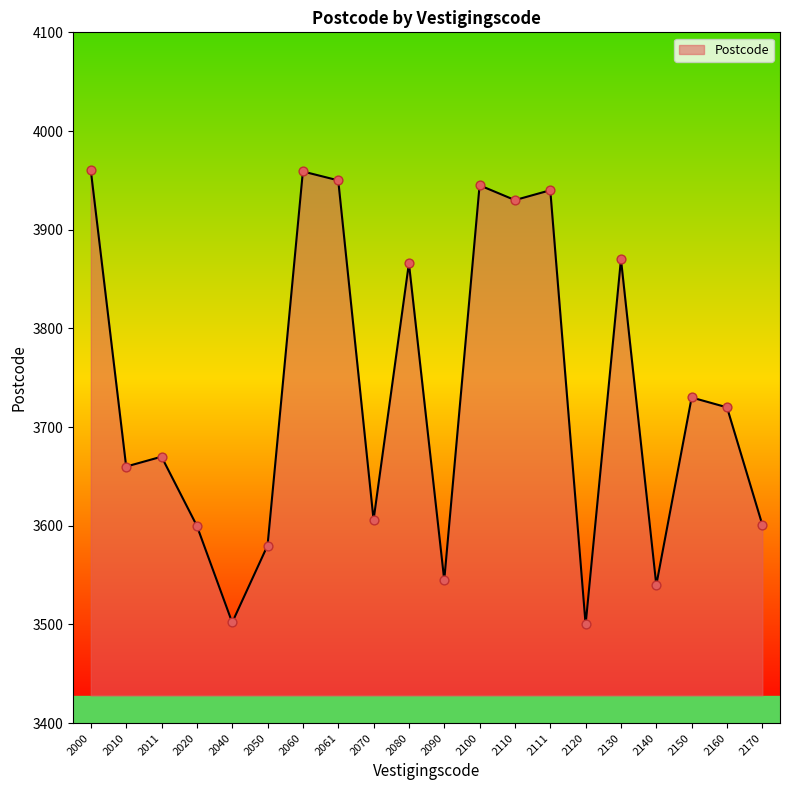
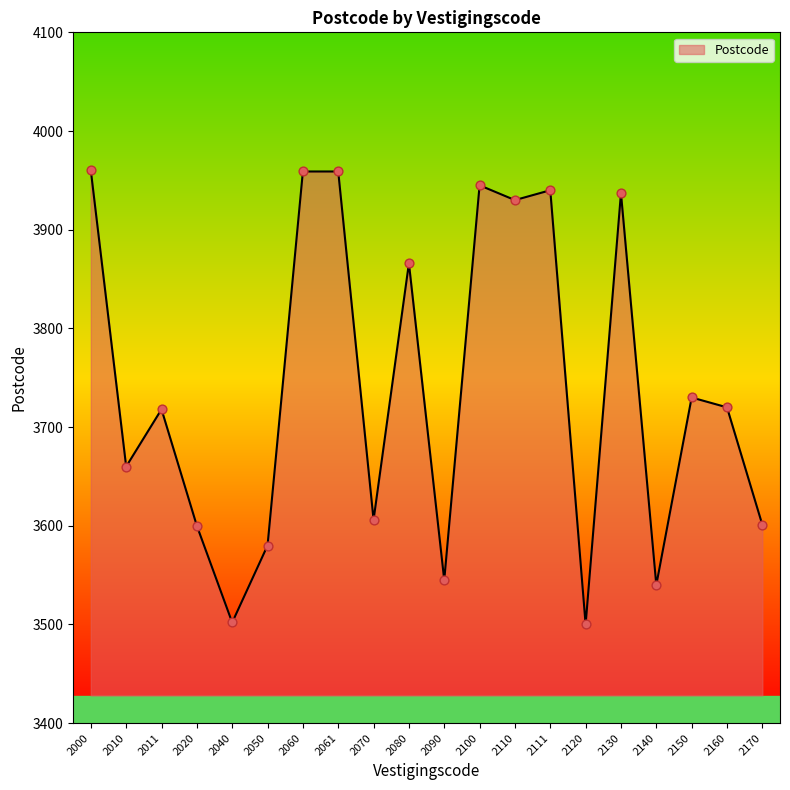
  {
    "2000": 3960,
    "2010": 3660,
-   "2011": 3670,
+   "2011": 3720,
    "2020": 3600,
    "2040": 3500,
    "2050": 3580,
    "2060": 3960,
-   "2061": 3950,
+   "2061": 3960,
    "2070": 3610,
    "2080": 3870,
    "2090": 3550,
    "2100": 3950,
    "2110": 3930,
    "2111": 3940,
    "2120": 3500,
-   "2130": 3870,
+   "2130": 3940,
    "2140": 3540,
    "2150": 3730,
    "2160": 3720,
    "2170": 3600
  }
